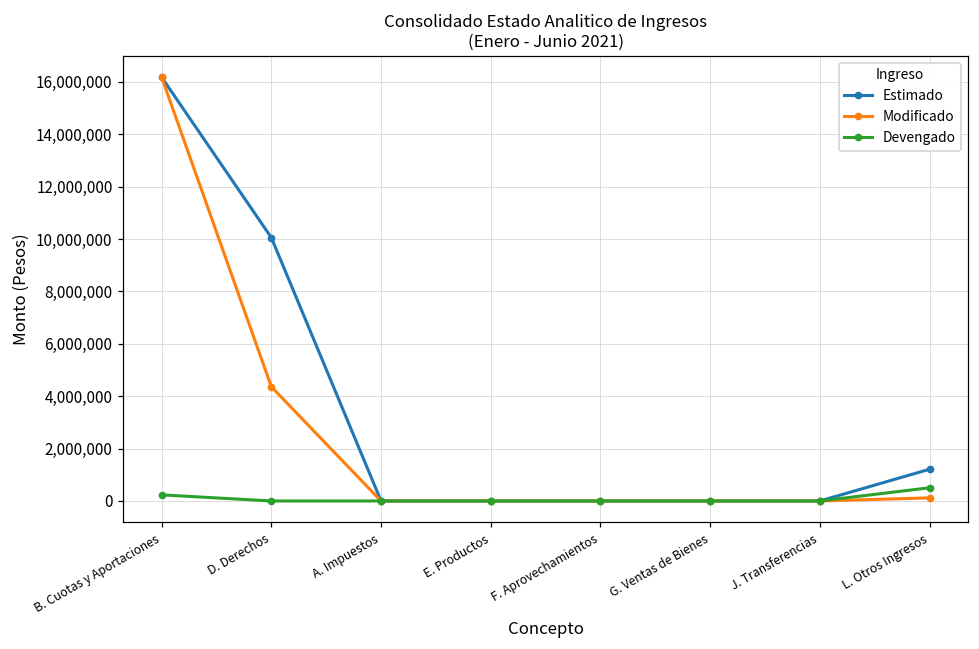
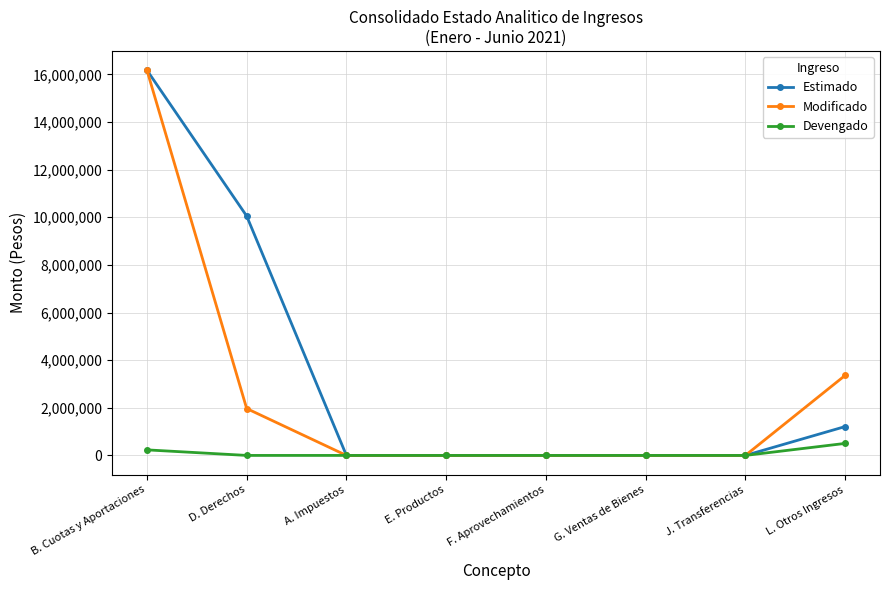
  {
    "Estimado": {
      "D. Derechos": "10,100,000",
      "L. Otros Ingresos": "1,200,000"
    },
    "Modificado": {
-     "D. Derechos": "4,400,000",
-     "L. Otros Ingresos": "100,000"
+     "D. Derechos": "2,000,000",
+     "L. Otros Ingresos": "3,400,000"
    },
    "Devengado": {
      "B. Cuotas y Aportaciones": "200,000",
      "D. Derechos": "0",
      "L. Otros Ingresos": "500,000"
    }
  }
